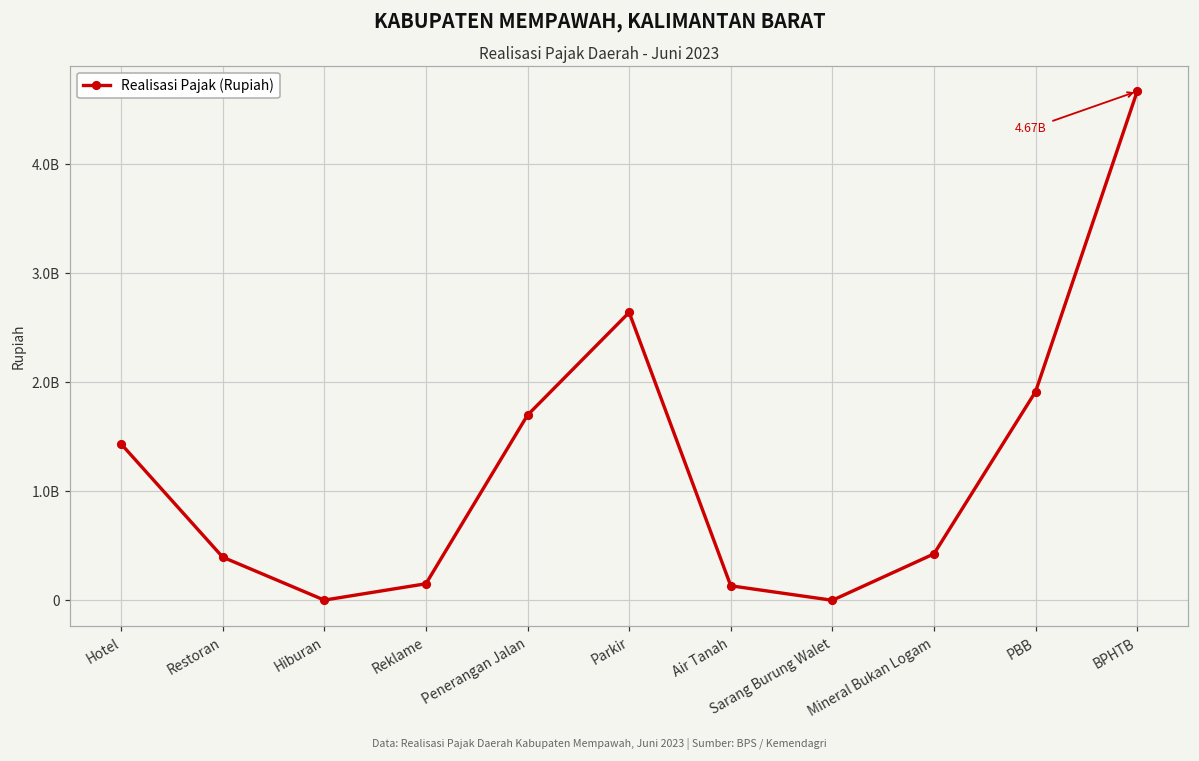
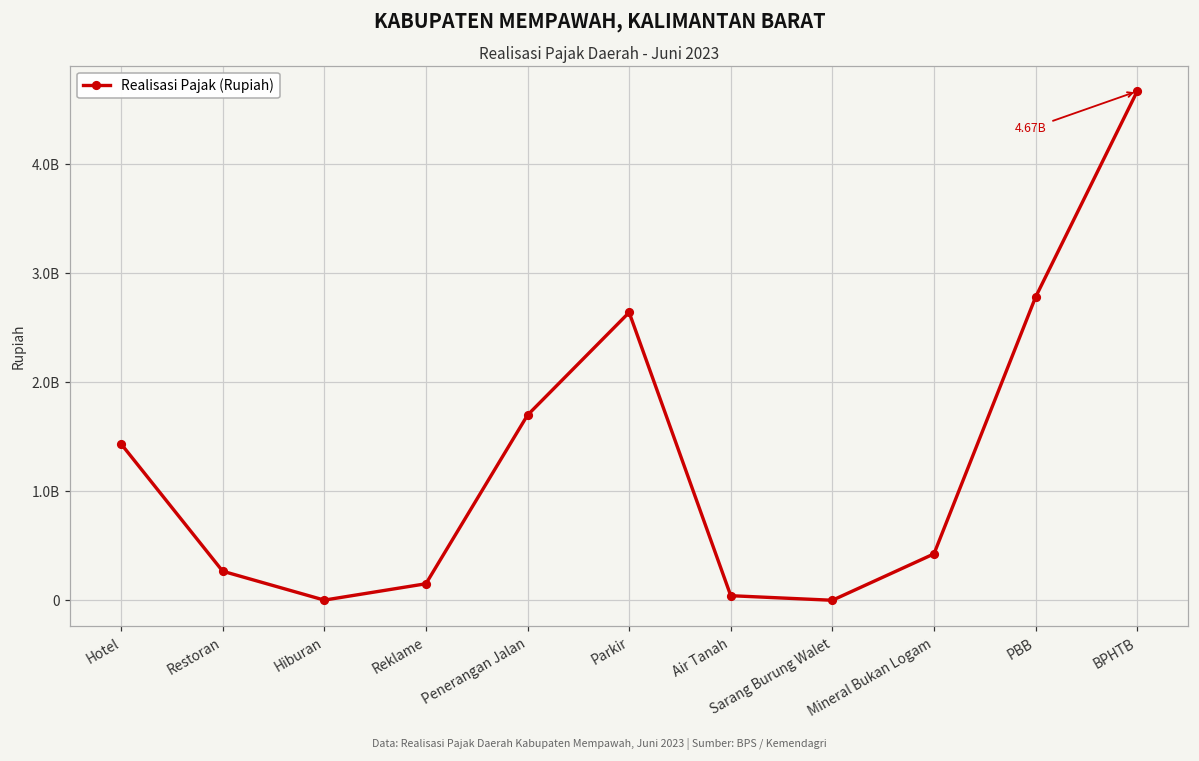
  {
    "Hotel": 1400000000,
-   "Restoran": 400000000,
+   "Restoran": 300000000,
    "Hiburan": 0,
    "Reklame": 200000000,
    "Penerangan Jalan": 1700000000,
    "Parkir": 2600000000,
-   "Air Tanah": 100000000,
+   "Air Tanah": 0,
    "Sarang Burung Walet": 0,
    "Mineral Bukan Logam": 400000000,
-   "PBB": 1900000000
+   "PBB": 2800000000
  }
